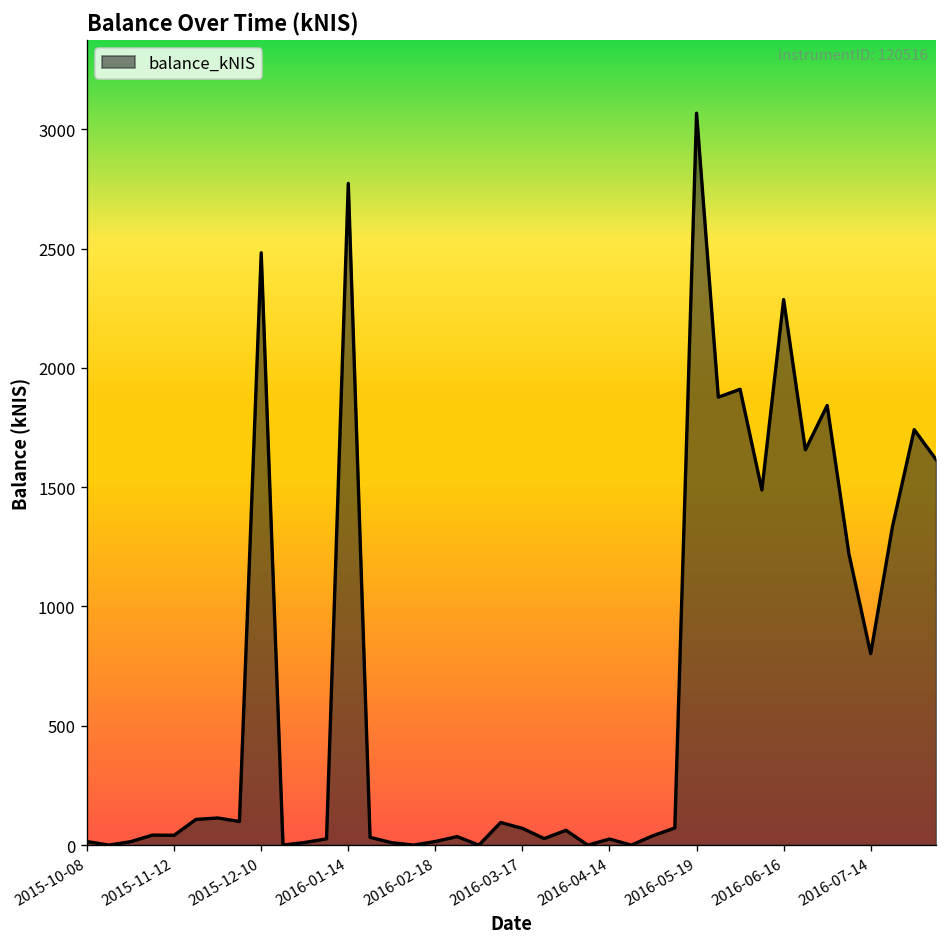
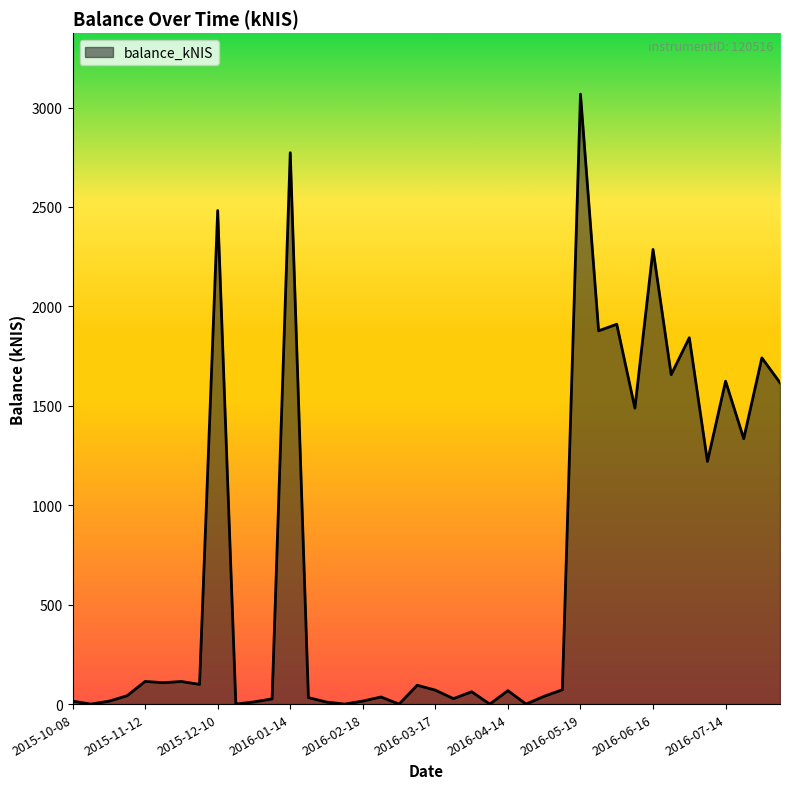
  {
    "2015-10-08": 10,
-   "2015-11-12": 40,
+   "2015-11-12": 110,
    "2015-12-10": 2480,
    "2016-01-14": 2770,
    "2016-02-18": 20,
    "2016-03-17": 70,
-   "2016-04-14": 30,
+   "2016-04-14": 70,
    "2016-05-19": 3070,
    "2016-06-16": 2290,
-   "2016-07-14": 800
+   "2016-07-14": 1620
  }
